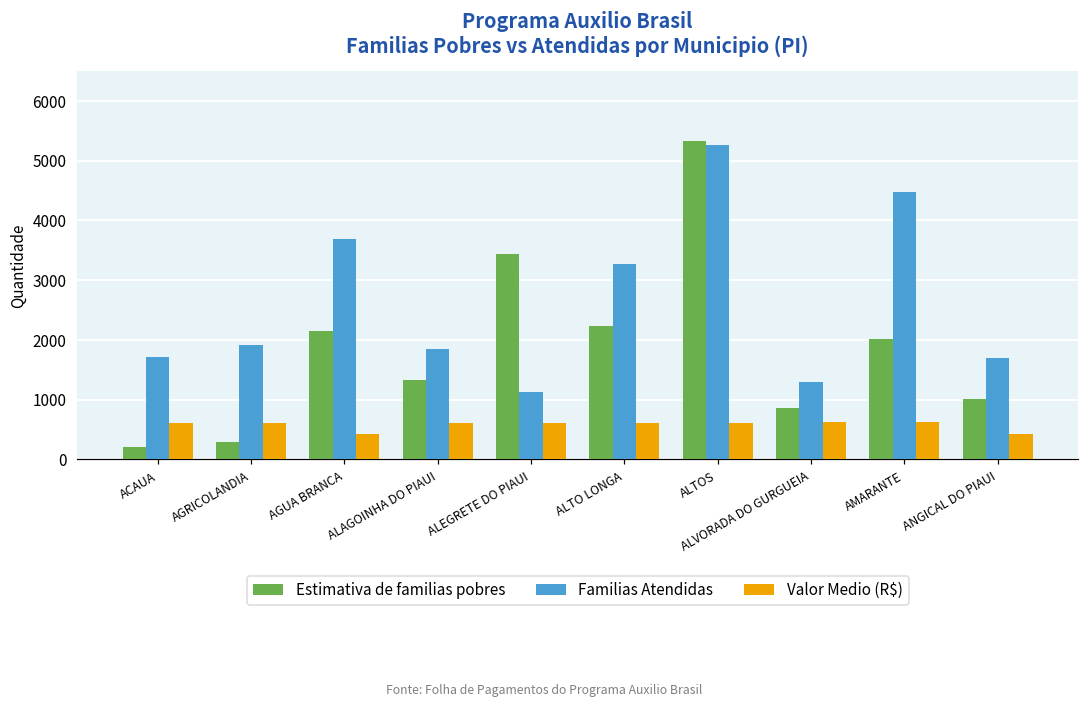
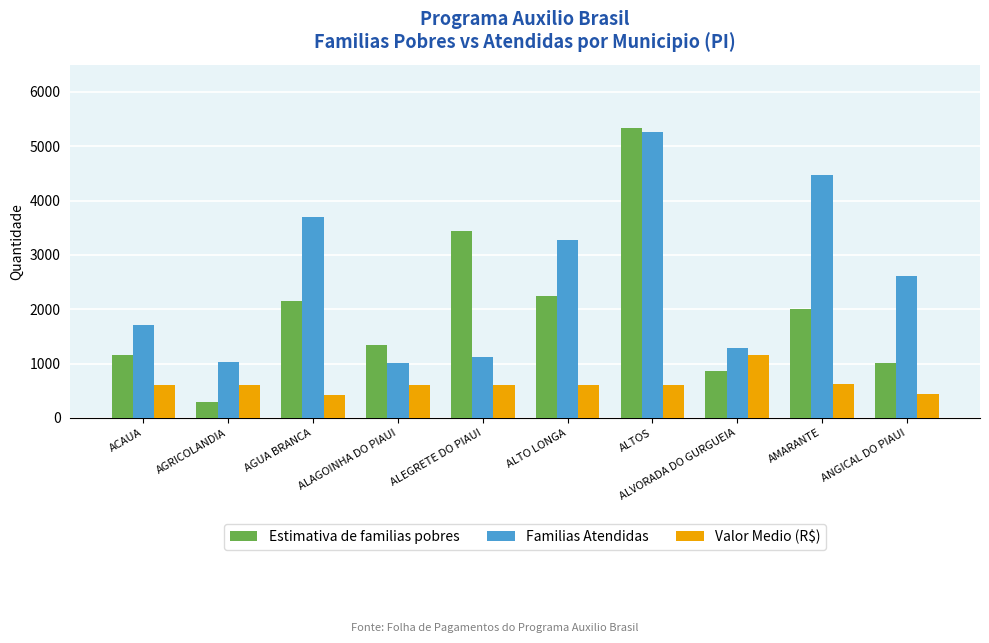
  {
    "Estimativa de familias pobres": {
-     "ACAUA": 200,
+     "ACAUA": 1200,
      "AGRICOLANDIA": 300,
      "AGUA BRANCA": 2200,
      "ALAGOINHA DO PIAUI": 1300,
      "ALEGRETE DO PIAUI": 3400,
      "ALTO LONGA": 2200,
      "ALTOS": 5300,
      "ALVORADA DO GURGUEIA": 900,
      "AMARANTE": 2000,
      "ANGICAL DO PIAUI": 1000
    },
    "Familias Atendidas": {
      "ACAUA": 1700,
-     "AGRICOLANDIA": 1900,
+     "AGRICOLANDIA": 1000,
      "AGUA BRANCA": 3700,
-     "ALAGOINHA DO PIAUI": 1900,
+     "ALAGOINHA DO PIAUI": 1000,
      "ALEGRETE DO PIAUI": 1100,
      "ALTO LONGA": 3300,
      "ALTOS": 5300,
      "ALVORADA DO GURGUEIA": 1300,
      "AMARANTE": 4500,
-     "ANGICAL DO PIAUI": 1700
+     "ANGICAL DO PIAUI": 2600
    },
    "Valor Medio (R$)": {
      "ACAUA": 600,
      "AGRICOLANDIA": 600,
      "AGUA BRANCA": 400,
      "ALAGOINHA DO PIAUI": 600,
      "ALEGRETE DO PIAUI": 600,
      "ALTO LONGA": 600,
      "ALTOS": 600,
-     "ALVORADA DO GURGUEIA": 600,
+     "ALVORADA DO GURGUEIA": 1200,
      "AMARANTE": 600,
      "ANGICAL DO PIAUI": 400
    }
  }
